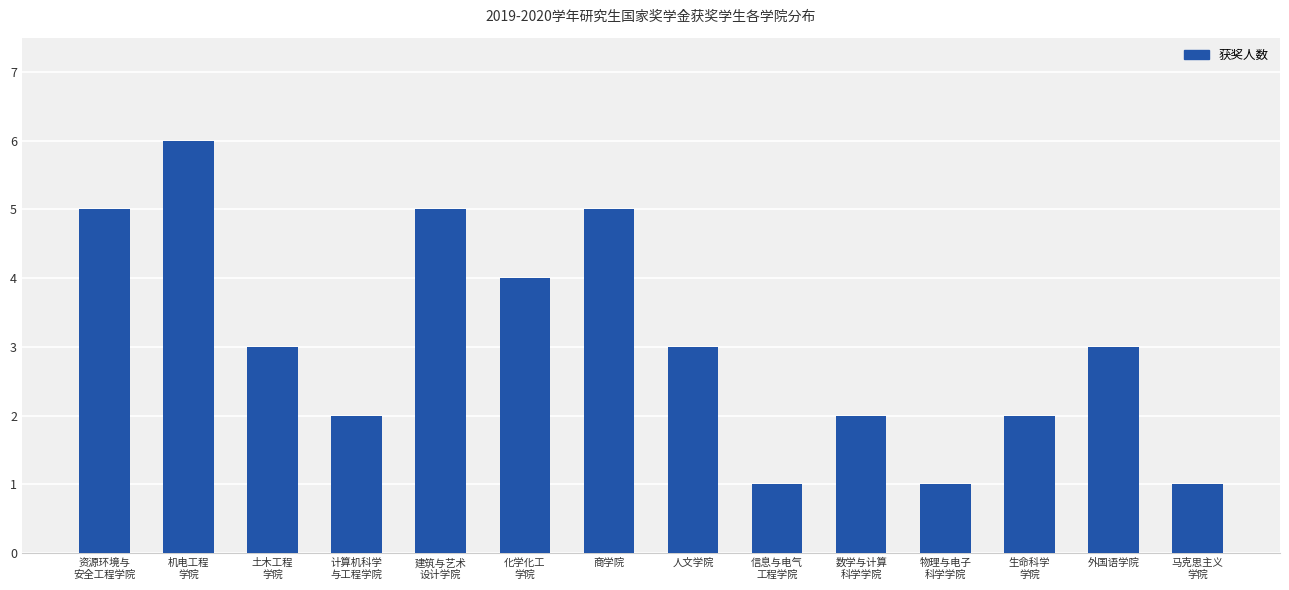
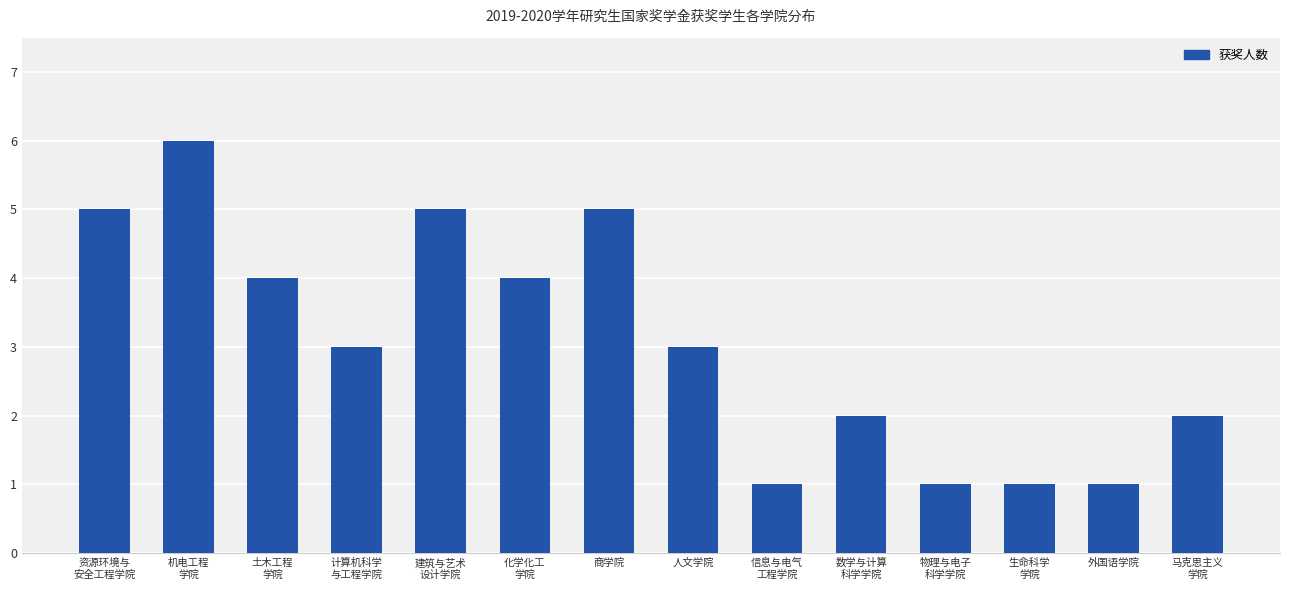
  {
    "资源环境与 安全工程学院": 5,
    "机电工程 学院": 6,
-   "土木工程 学院": 3,
-   "计算机科学 与工程学院": 2,
+   "土木工程 学院": 4,
+   "计算机科学 与工程学院": 3,
    "建筑与艺术 设计学院": 5,
    "化学化工 学院": 4,
    "商学院": 5,
    "人文学院": 3,
    "信息与电气 工程学院": 1,
    "数学与计算 科学学院": 2,
    "物理与电子 科学学院": 1,
-   "生命科学 学院": 2,
-   "外国语学院": 3,
-   "马克思主义 学院": 1
+   "生命科学 学院": 1,
+   "外国语学院": 1,
+   "马克思主义 学院": 2
  }
